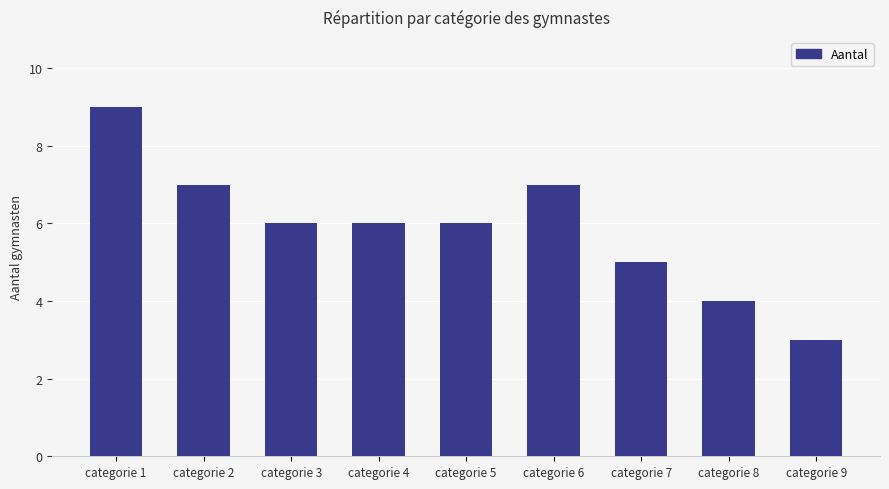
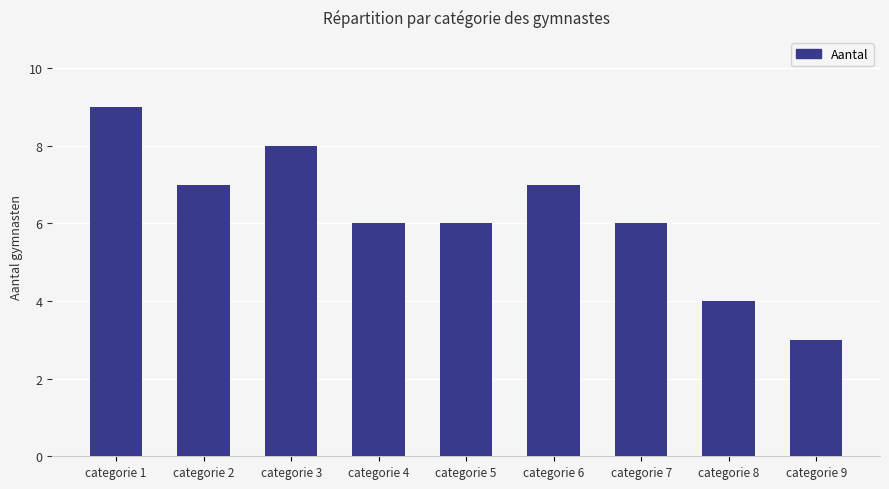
  {
    "categorie 1": 9,
    "categorie 2": 7,
-   "categorie 3": 6,
+   "categorie 3": 8,
    "categorie 4": 6,
    "categorie 5": 6,
    "categorie 6": 7,
-   "categorie 7": 5,
+   "categorie 7": 6,
    "categorie 8": 4,
    "categorie 9": 3
  }
